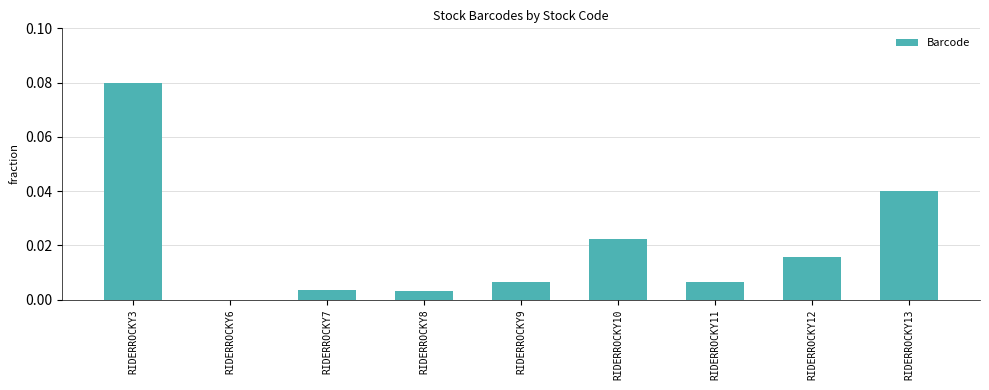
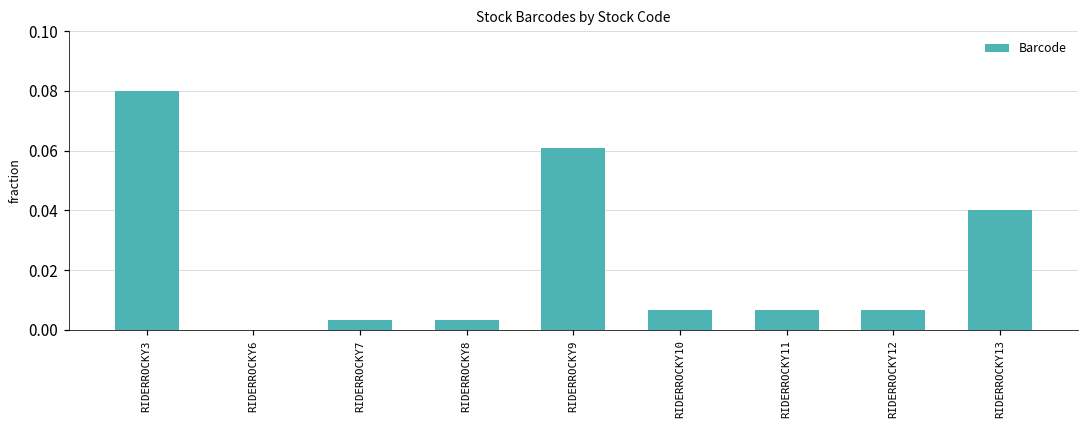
  {
    "RIDERROCKY3": 0.080,
    "RIDERROCKY6": 0.000,
    "RIDERROCKY7": 0.003,
    "RIDERROCKY8": 0.003,
-   "RIDERROCKY9": 0.007,
-   "RIDERROCKY10": 0.022,
+   "RIDERROCKY9": 0.061,
+   "RIDERROCKY10": 0.007,
    "RIDERROCKY11": 0.007,
-   "RIDERROCKY12": 0.016,
+   "RIDERROCKY12": 0.007,
    "RIDERROCKY13": 0.040
  }
